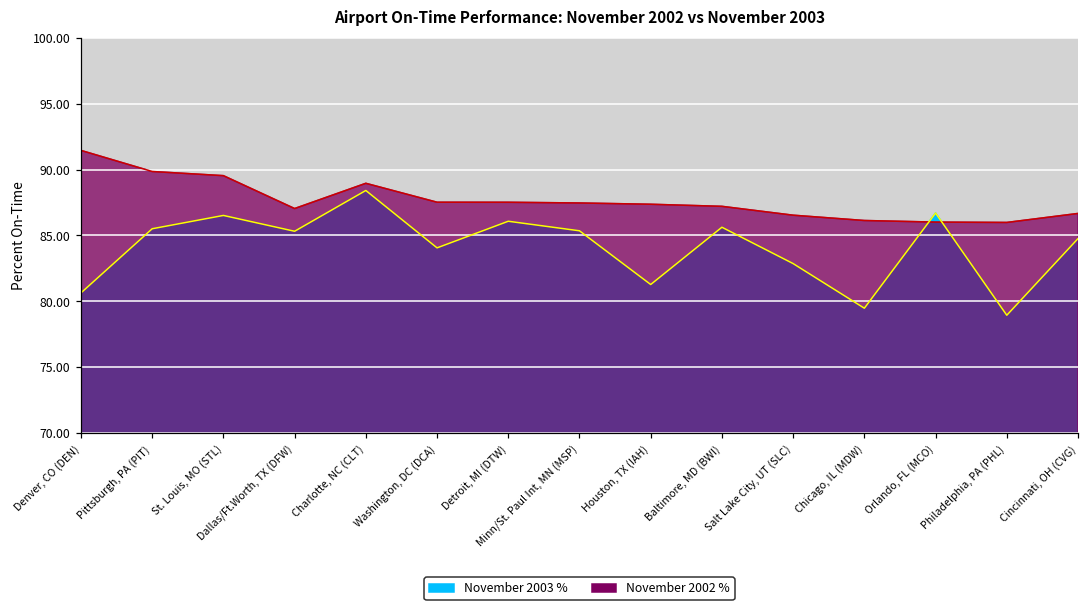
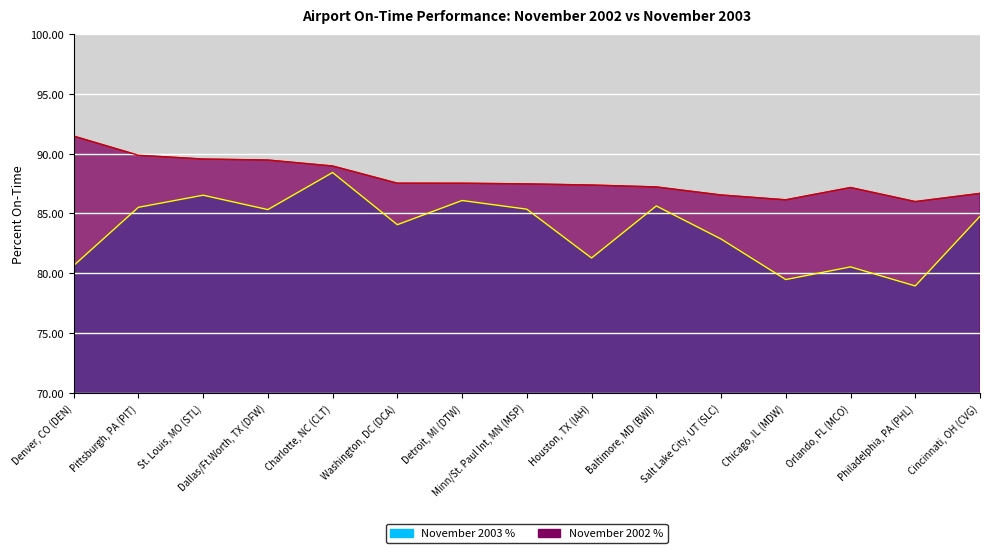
  {
    "November 2003 %": {
      "Denver, CO (DEN)": 80.6,
      "Pittsburgh, PA (PIT)": 85.5,
      "St. Louis, MO (STL)": 86.5,
      "Dallas/Ft.Worth, TX (DFW)": 85.3,
      "Charlotte, NC (CLT)": 88.4,
      "Washington, DC (DCA)": 84.1,
      "Detroit, MI (DTW)": 86.1,
      "Minn/St. Paul Int, MN (MSP)": 85.4,
      "Houston, TX (IAH)": 81.3,
      "Baltimore, MD (BWI)": 85.6,
      "Salt Lake City, UT (SLC)": 82.9,
      "Chicago, IL (MDW)": 79.5,
-     "Orlando, FL (MCO)": 86.7,
+     "Orlando, FL (MCO)": 80.5,
      "Philadelphia, PA (PHL)": 78.9,
      "Cincinnati, OH (CVG)": 84.8
    },
    "November 2002 %": {
      "Denver, CO (DEN)": 91.5,
      "Pittsburgh, PA (PIT)": 89.9,
      "St. Louis, MO (STL)": 89.5,
-     "Dallas/Ft.Worth, TX (DFW)": 87.0,
+     "Dallas/Ft.Worth, TX (DFW)": 89.5,
      "Charlotte, NC (CLT)": 89.0,
      "Washington, DC (DCA)": 87.5,
      "Detroit, MI (DTW)": 87.5,
      "Minn/St. Paul Int, MN (MSP)": 87.5,
      "Houston, TX (IAH)": 87.4,
      "Baltimore, MD (BWI)": 87.2,
      "Salt Lake City, UT (SLC)": 86.5,
      "Chicago, IL (MDW)": 86.1,
-     "Orlando, FL (MCO)": 86.0,
+     "Orlando, FL (MCO)": 87.2,
      "Philadelphia, PA (PHL)": 86.0,
      "Cincinnati, OH (CVG)": 86.7
    }
  }
